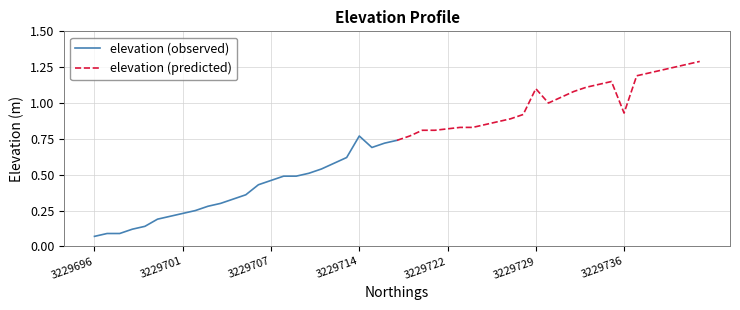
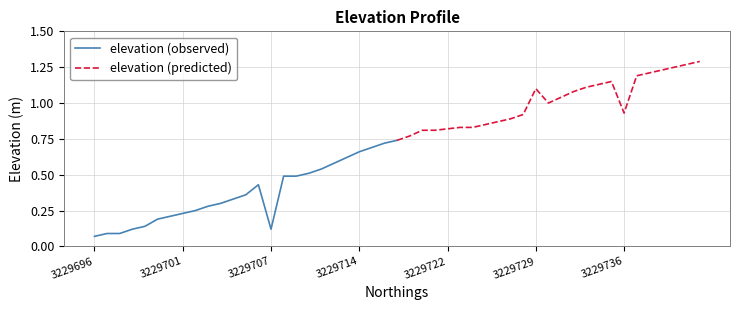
  {
    "elevation (observed)": {
      "3229696": 0.07,
      "3229701": 0.23,
-     "3229707": 0.46,
-     "3229714": 0.77
+     "3229707": 0.12,
+     "3229714": 0.66
    },
    "elevation (predicted)": {
      "3229722": 0.82,
      "3229729": 1.10,
      "3229736": 0.93
    }
  }
